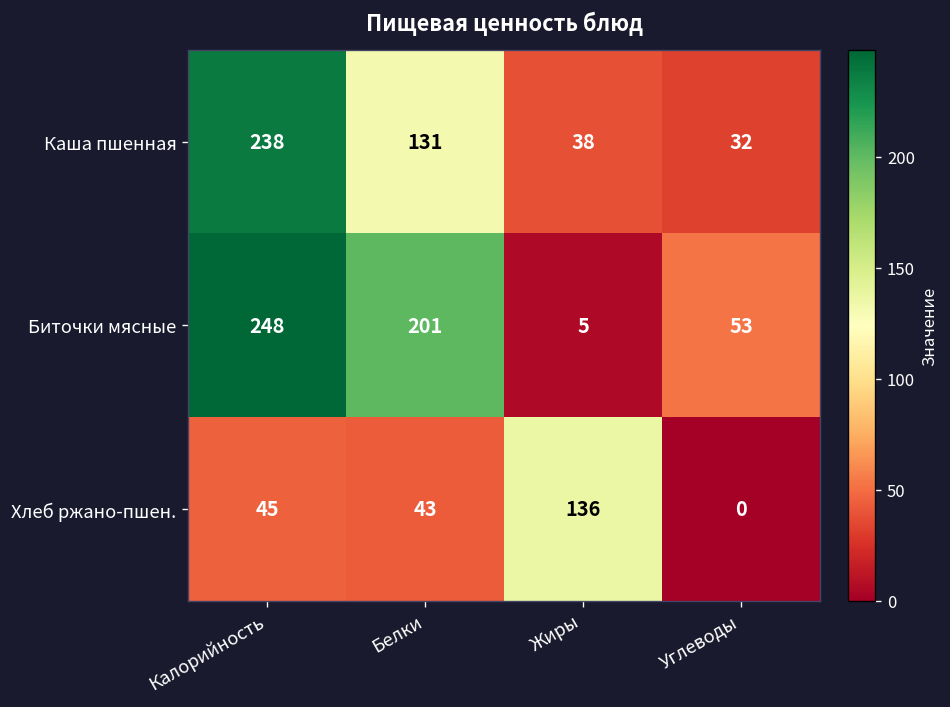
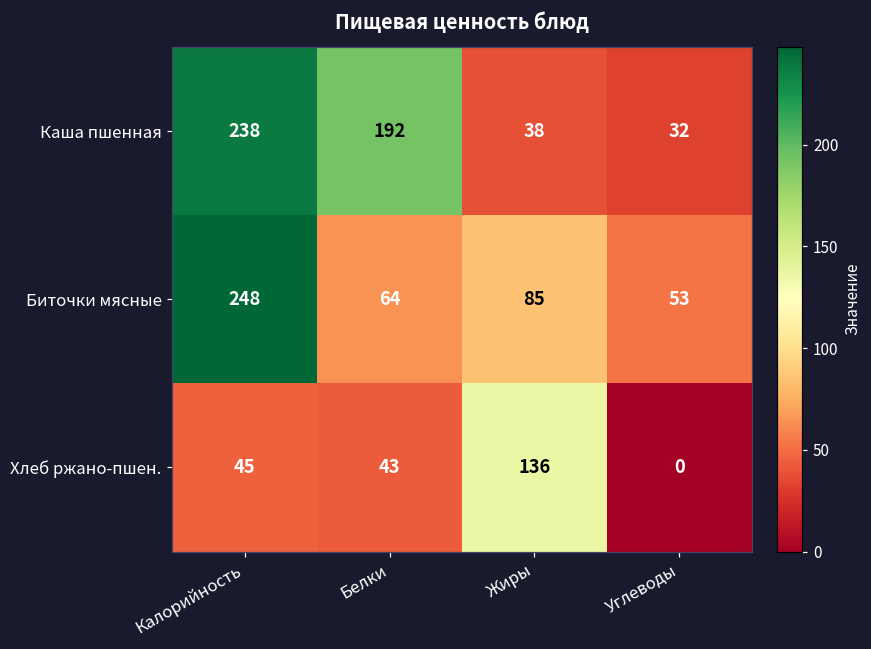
  {
    "Каша пшенная": {
      "Калорийность": 238,
-     "Белки": 131,
+     "Белки": 192,
      "Жиры": 38,
      "Углеводы": 32
    },
    "Биточки мясные": {
      "Калорийность": 248,
-     "Белки": 201,
-     "Жиры": 5,
+     "Белки": 64,
+     "Жиры": 85,
      "Углеводы": 53
    },
    "Хлеб ржано-пшен.": {
      "Калорийность": 45,
      "Белки": 43,
      "Жиры": 136,
      "Углеводы": 0
    }
  }
